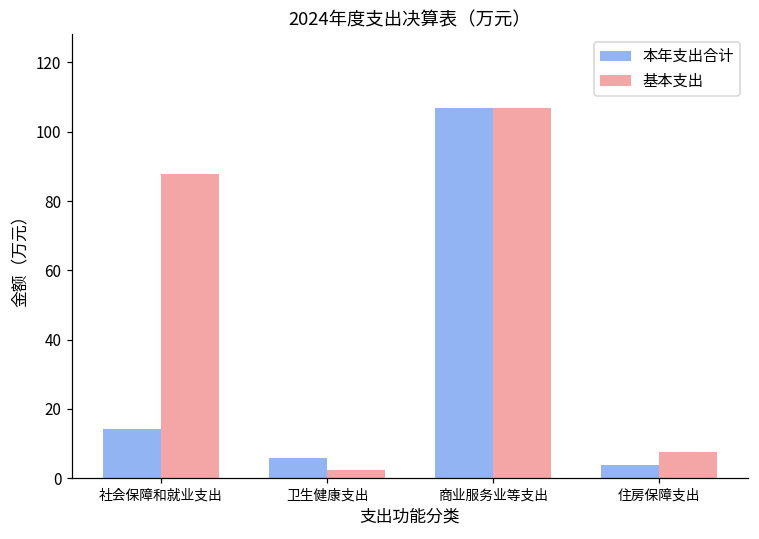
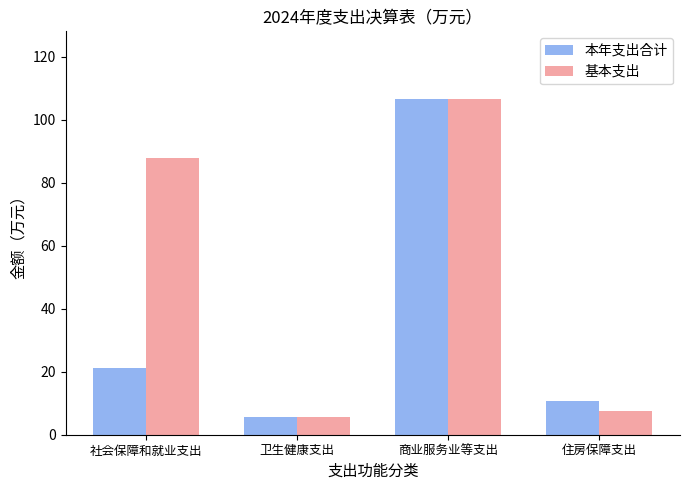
  {
    "本年支出合计": {
-     "社会保障和就业支出": 14,
+     "社会保障和就业支出": 21,
      "卫生健康支出": 6,
      "商业服务业等支出": 107,
-     "住房保障支出": 4
+     "住房保障支出": 11
    },
    "基本支出": {
      "社会保障和就业支出": 88,
-     "卫生健康支出": 2,
+     "卫生健康支出": 6,
      "商业服务业等支出": 107,
      "住房保障支出": 8
    }
  }
